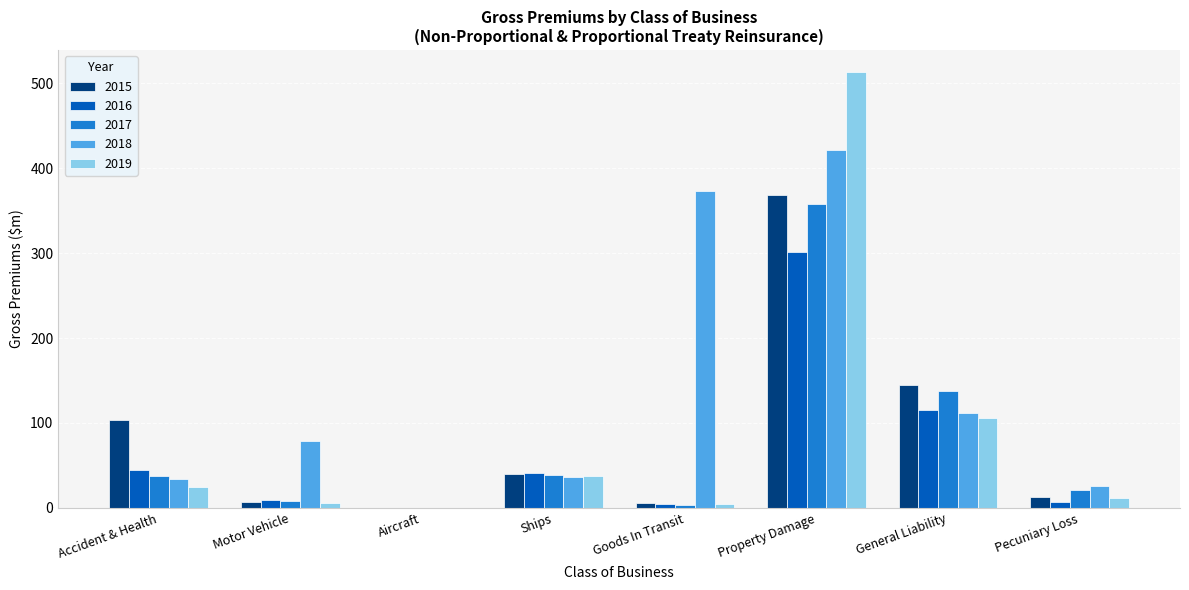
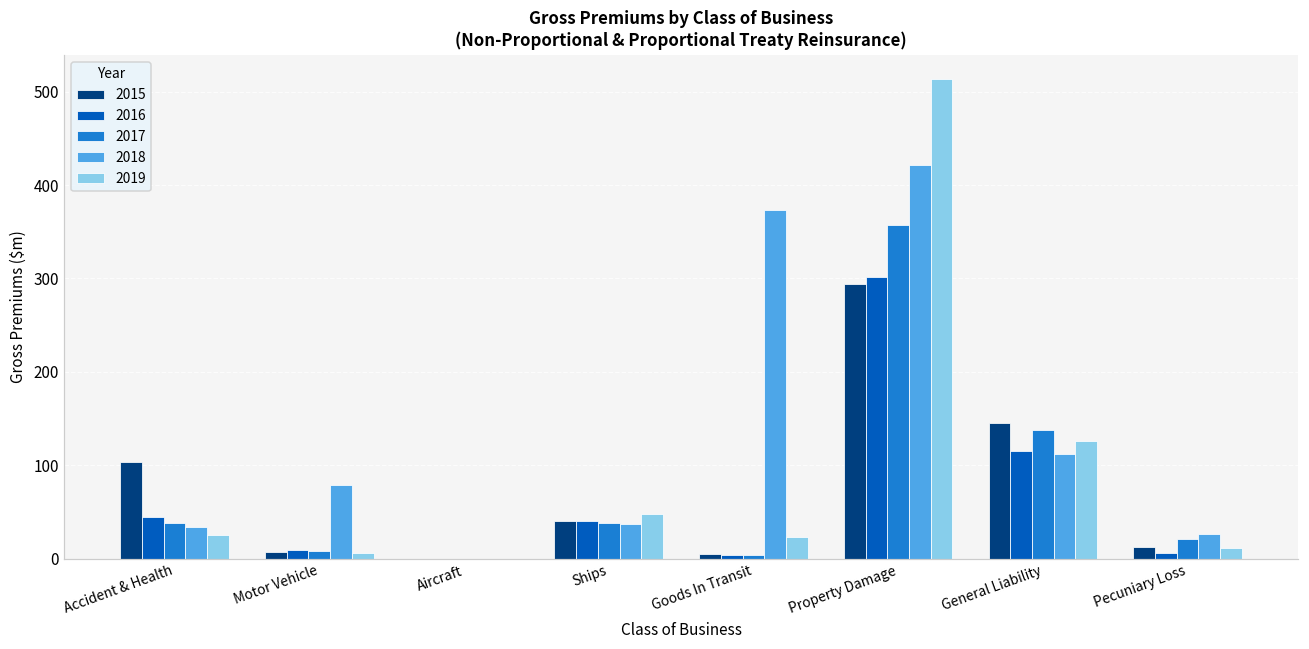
  {
    "2015": {
      "Accident & Health": 100,
      "Motor Vehicle": 10,
      "Aircraft": 0,
      "Ships": 40,
      "Goods In Transit": 10,
-     "Property Damage": 370,
+     "Property Damage": 290,
      "General Liability": 150,
      "Pecuniary Loss": 10
    },
    "2018": {
      "Accident & Health": 30,
      "Motor Vehicle": 80,
      "Aircraft": 0,
      "Ships": 40,
      "Goods In Transit": 370,
      "Property Damage": 420,
      "General Liability": 110,
      "Pecuniary Loss": 30
    },
    "2019": {
      "Accident & Health": 20,
      "Motor Vehicle": 10,
      "Aircraft": 0,
-     "Ships": 40,
-     "Goods In Transit": 0,
+     "Ships": 50,
+     "Goods In Transit": 20,
      "Property Damage": 510,
-     "General Liability": 110,
+     "General Liability": 130,
      "Pecuniary Loss": 10
    }
  }
